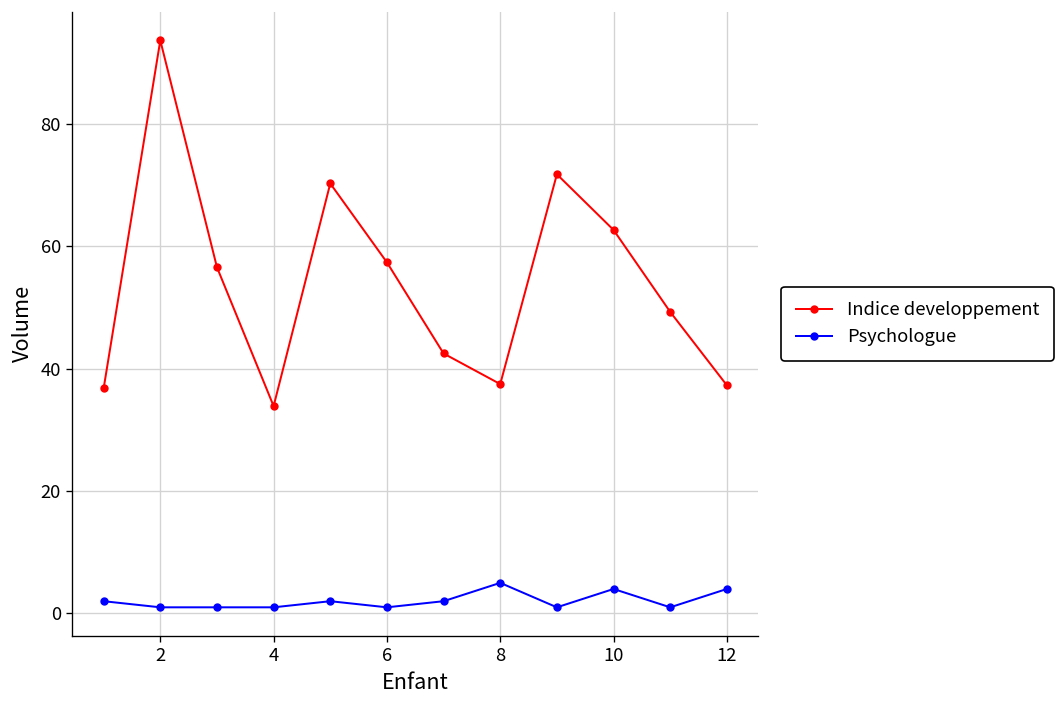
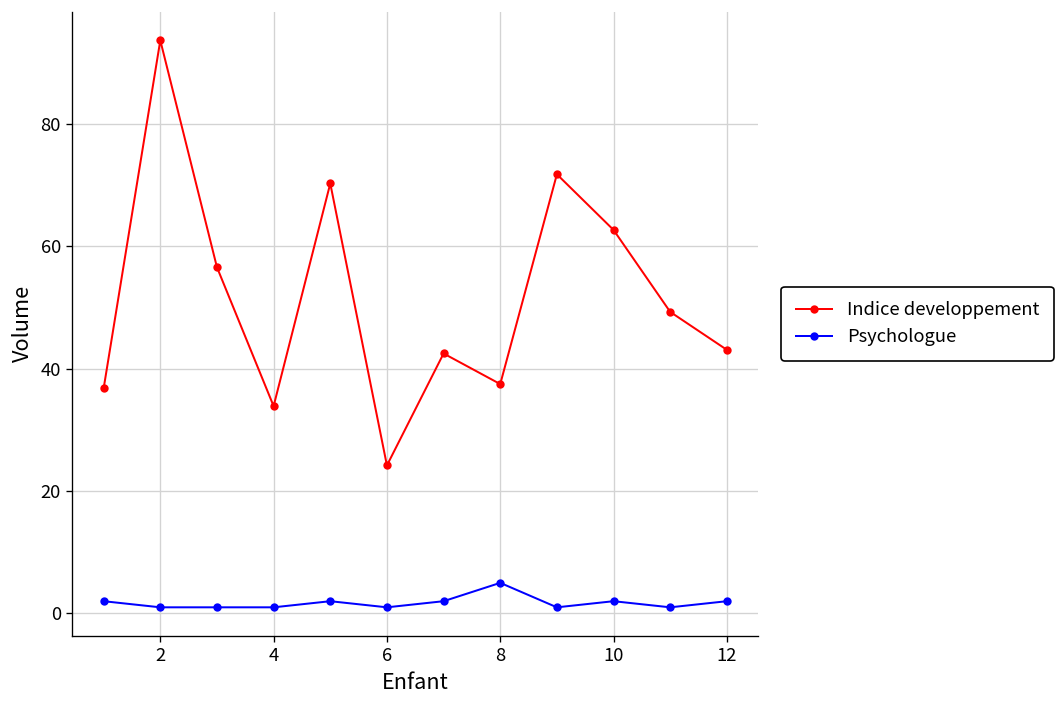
  {
    "Indice developpement": {
      "2": 94,
      "4": 34,
-     "6": 57,
+     "6": 24,
      "8": 38,
      "10": 63,
-     "12": 37
+     "12": 43
    },
    "Psychologue": {
      "2": 1,
      "4": 1,
      "6": 1,
      "8": 5,
-     "10": 4,
-     "12": 4
+     "10": 2,
+     "12": 2
    }
  }
